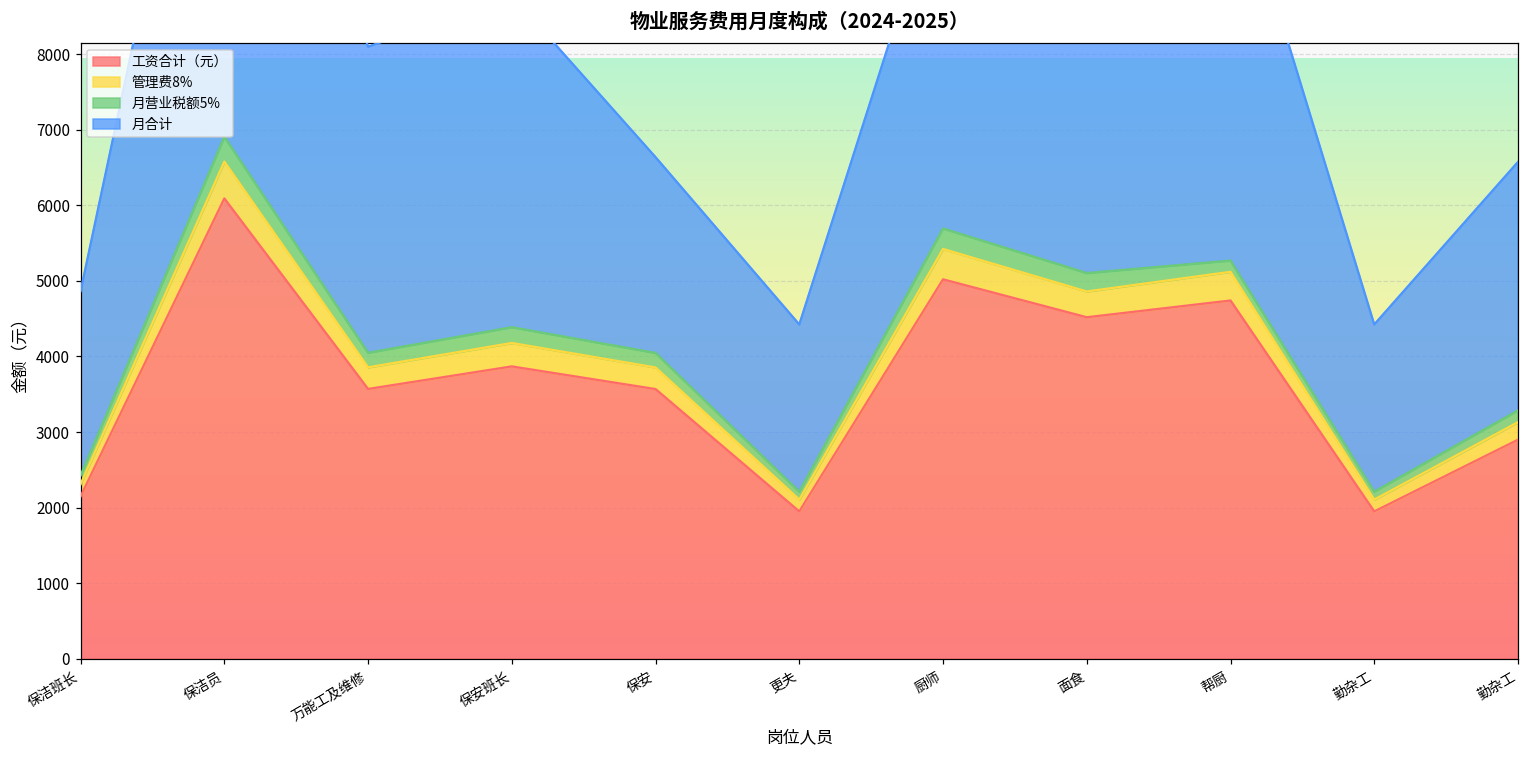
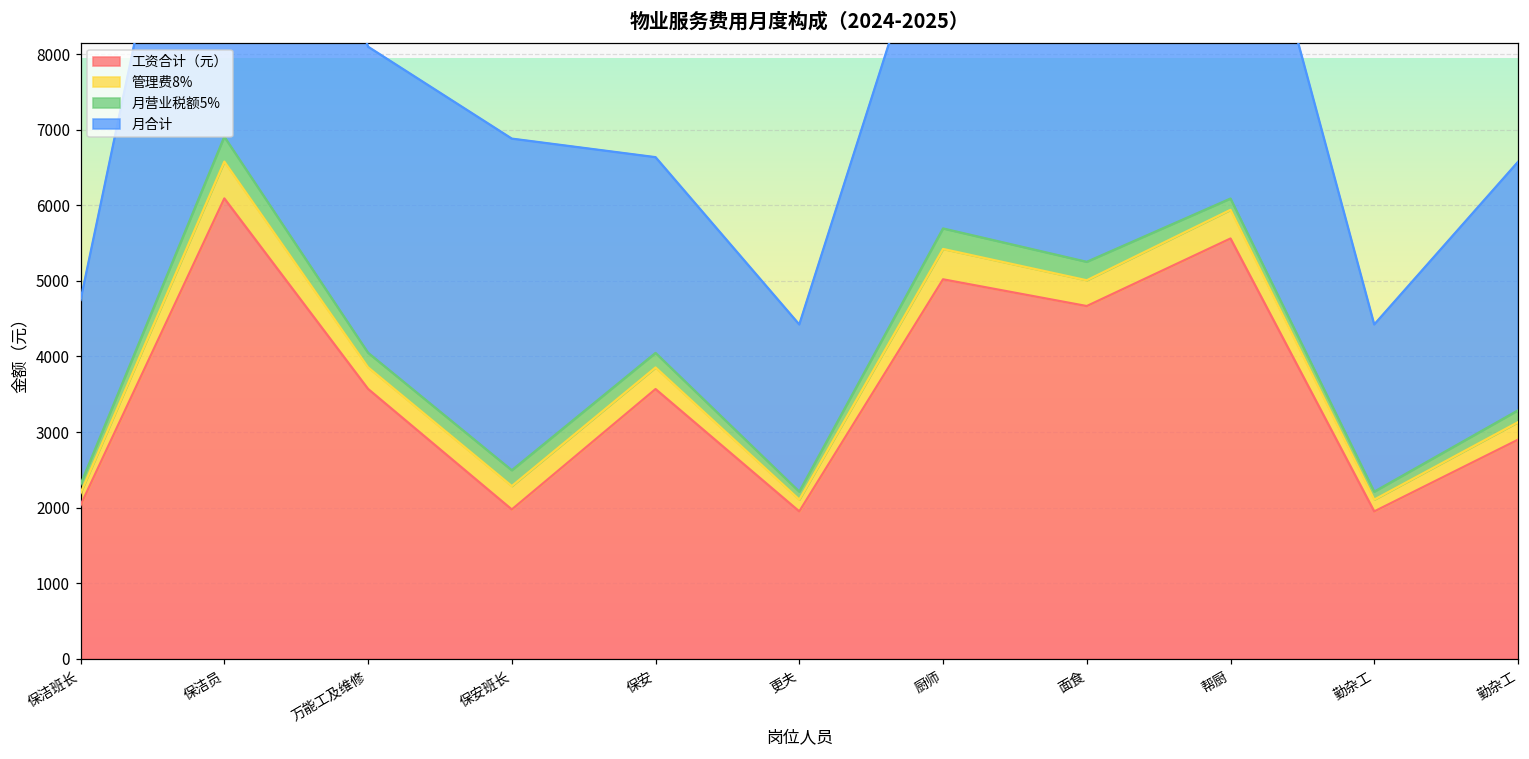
  {
    "工资合计（元）": {
-     "保洁班长": 2200,
+     "保洁班长": 2000,
      "保洁员": 6100,
      "万能工及维修": 3600,
-     "保安班长": 3900,
+     "保安班长": 2000,
      "保安": 3600,
      "更夫": 2000,
      "厨师": 5000,
-     "面食": 4500,
-     "帮厨": 4700
+     "面食": 4700,
+     "帮厨": 5600
    },
    "管理费8%": {
      "保洁班长": 200,
      "保洁员": 500,
      "万能工及维修": 300,
      "保安班长": 300,
      "保安": 300,
      "更夫": 200,
      "厨师": 400,
      "面食": 300,
      "帮厨": 400
    },
    "月营业税额5%": {
      "保洁班长": 100,
      "万能工及维修": 200,
      "保安班长": 200,
      "保安": 200,
      "更夫": 100,
      "厨师": 300,
      "面食": 200,
      "帮厨": 100
    },
    "月合计": {
      "保洁班长": 2400,
      "万能工及维修": 4000,
      "保安": 2600,
      "更夫": 2200
    }
  }
